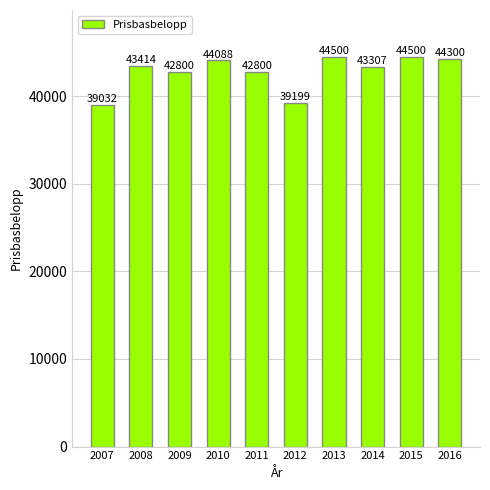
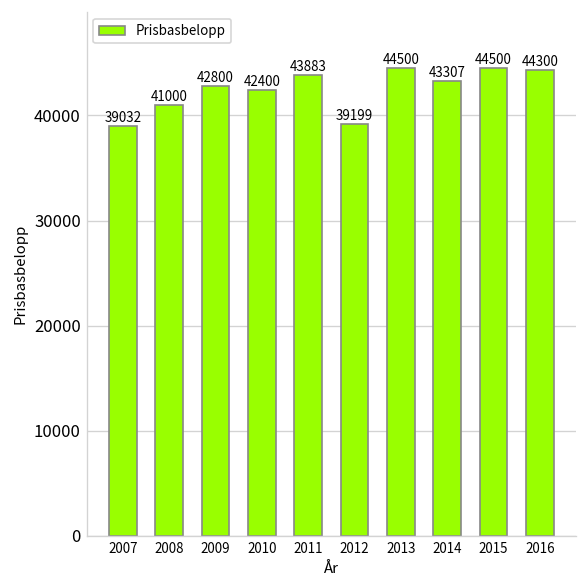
  {
    "2007": 39032,
-   "2008": 43414,
+   "2008": 41000,
    "2009": 42800,
-   "2010": 44088,
-   "2011": 42800,
+   "2010": 42400,
+   "2011": 43883,
    "2012": 39199,
    "2013": 44500,
    "2014": 43307,
    "2015": 44500,
    "2016": 44300
  }
